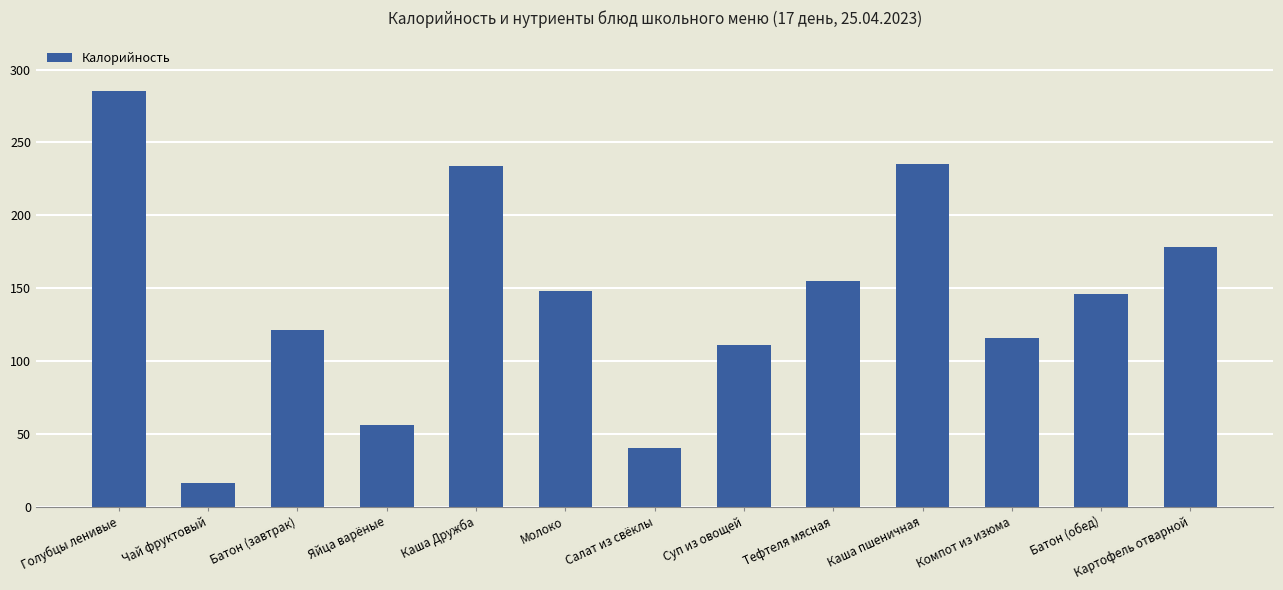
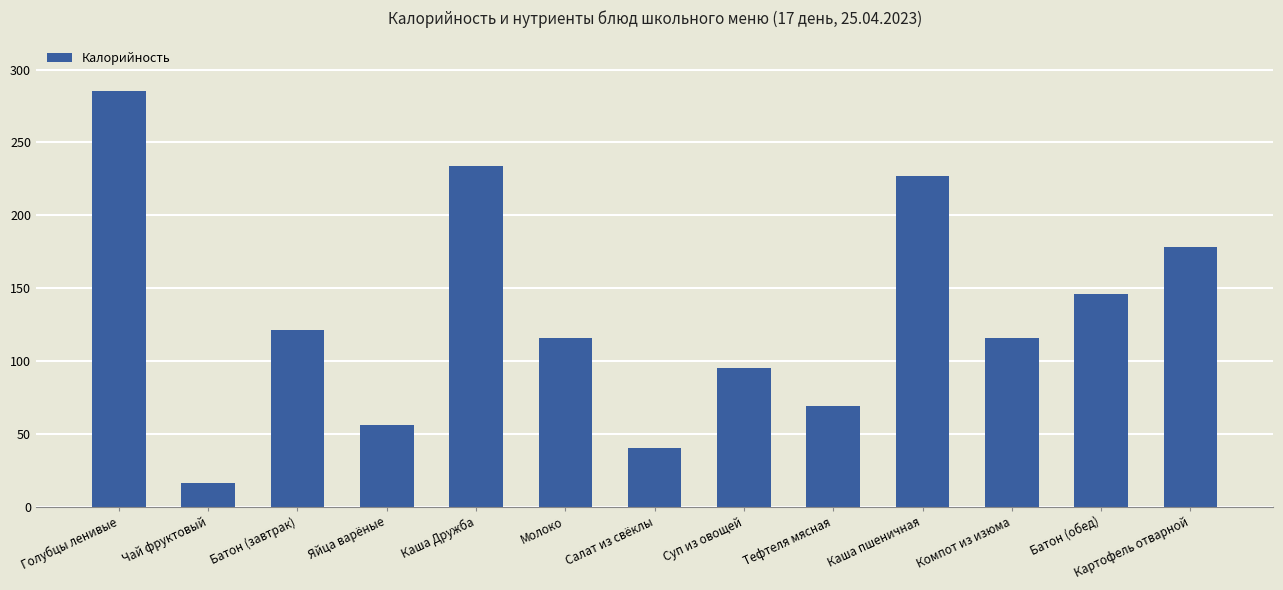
  {
    "Голубцы ленивые": 285,
    "Чай фруктовый": 16,
    "Батон (завтрак)": 121,
    "Яйца варёные": 56,
    "Каша Дружба": 234,
-   "Молоко": 148,
+   "Молоко": 116,
    "Салат из свёклы": 40,
-   "Суп из овощей": 111,
-   "Тефтеля мясная": 155,
-   "Каша пшеничная": 235,
+   "Суп из овощей": 95,
+   "Тефтеля мясная": 69,
+   "Каша пшеничная": 227,
    "Компот из изюма": 116,
    "Батон (обед)": 146,
    "Картофель отварной": 178
  }
